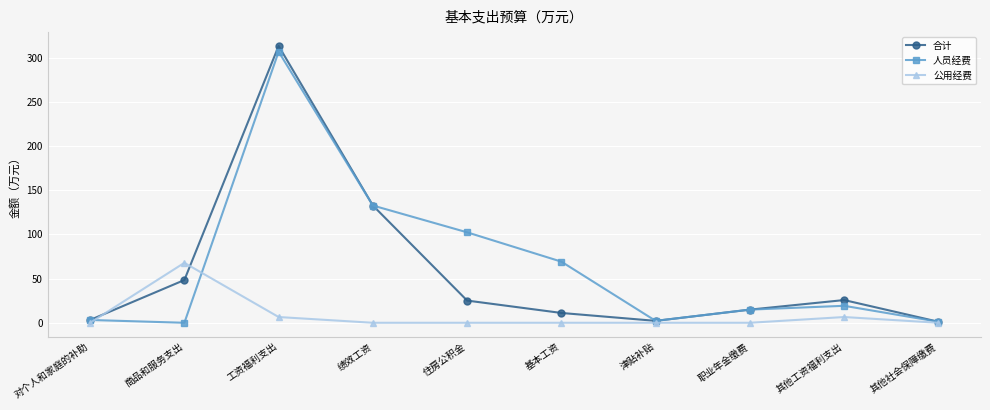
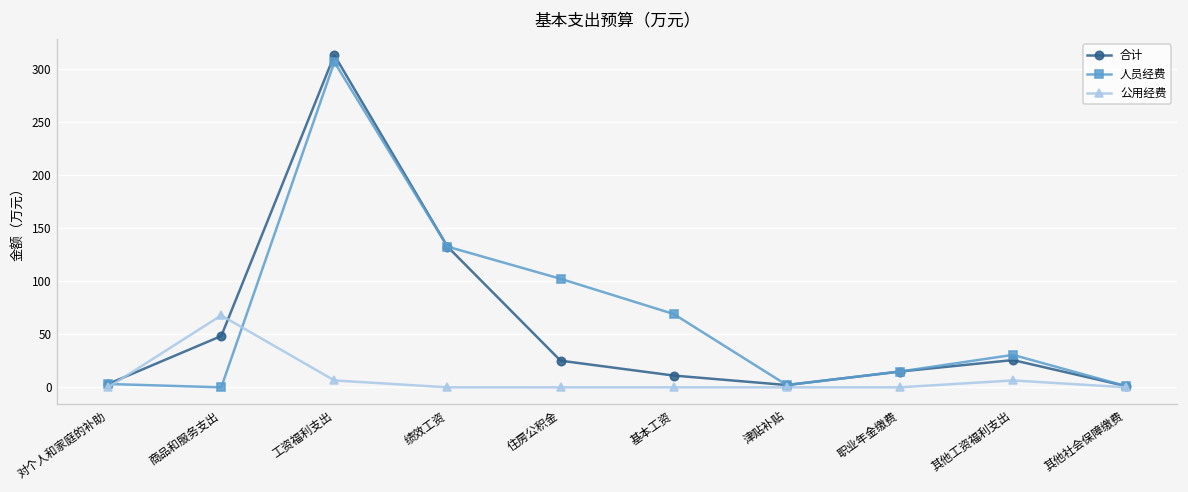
  {
    "合计": {
      "商品和服务支出": 50,
      "工资福利支出": 310,
      "住房公积金": 30,
      "基本工资": 10,
      "其他工资福利支出": 30
    },
    "人员经费": {
      "商品和服务支出": 0,
      "工资福利支出": 310,
      "住房公积金": 100,
      "基本工资": 70,
-     "其他工资福利支出": 20
+     "其他工资福利支出": 30
    },
    "公用经费": {
      "对个人和家庭的补助": 0,
      "商品和服务支出": 70,
      "工资福利支出": 10,
      "绩效工资": 0,
      "住房公积金": 0,
      "基本工资": 0,
      "职业年金缴费": 0,
      "其他工资福利支出": 10
    }
  }
